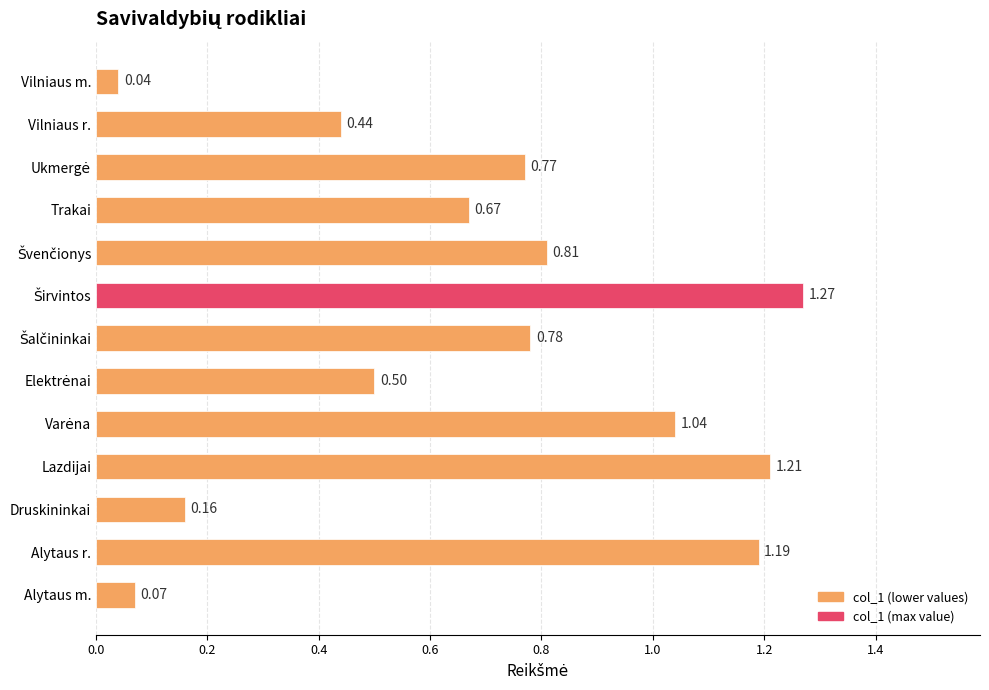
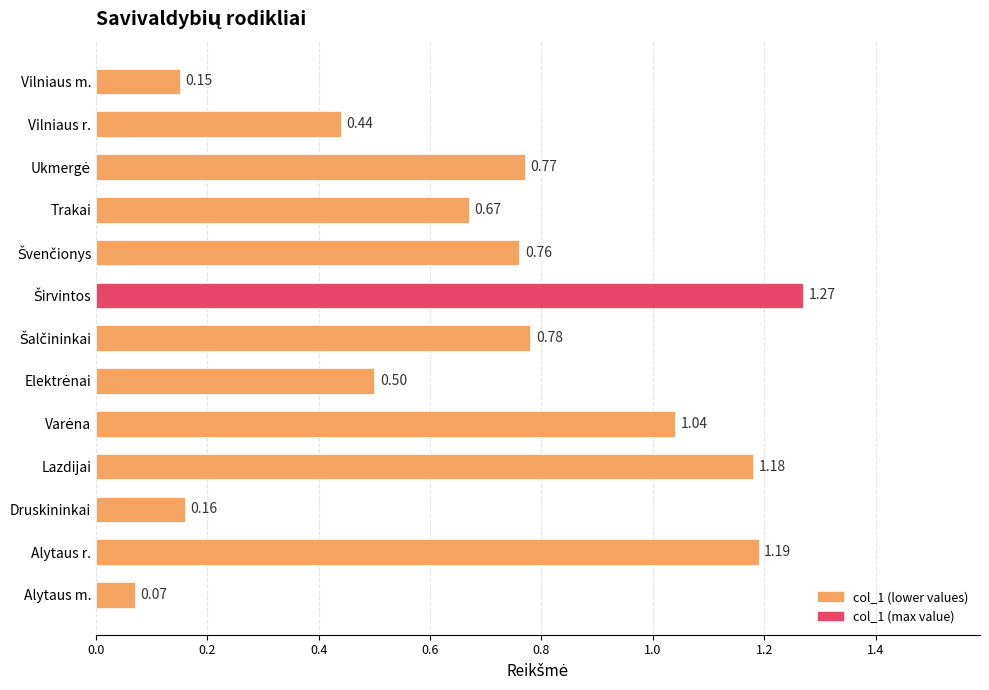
  {
-   "Vilniaus m.": 0.04,
+   "Vilniaus m.": 0.15,
    "Vilniaus r.": 0.44,
    "Ukmergė": 0.77,
    "Trakai": 0.67,
-   "Švenčionys": 0.81,
+   "Švenčionys": 0.76,
    "Širvintos": 1.27,
    "Šalčininkai": 0.78,
    "Elektrėnai": 0.50,
    "Varėna": 1.04,
-   "Lazdijai": 1.21,
+   "Lazdijai": 1.18,
    "Druskininkai": 0.16,
    "Alytaus r.": 1.19,
    "Alytaus m.": 0.07
  }
